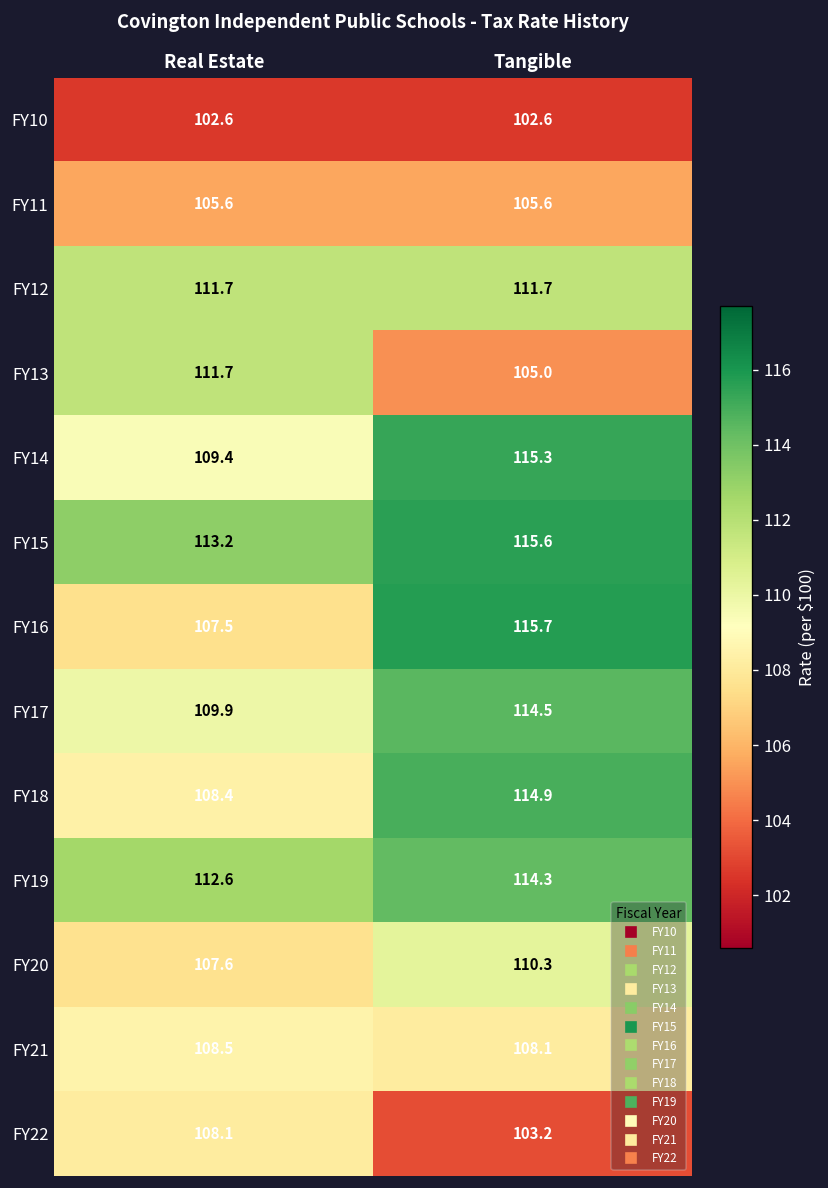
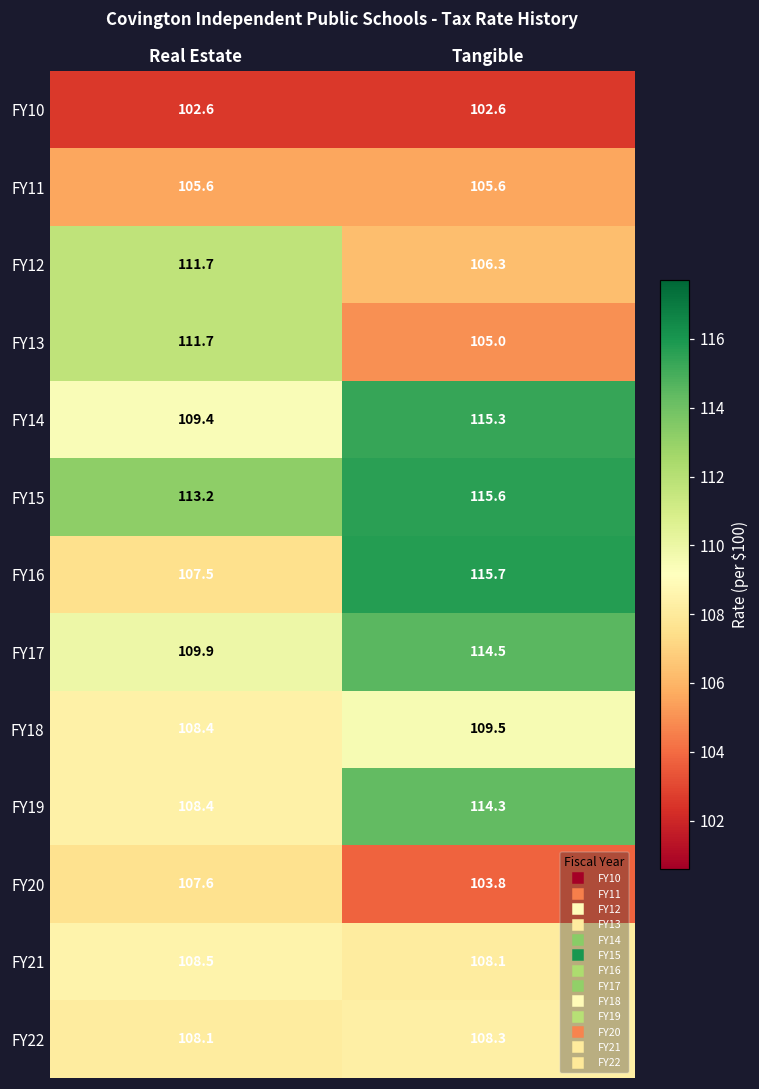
  {
    "FY10": {
      "Real Estate": 102.6,
      "Tangible": 102.6
    },
    "FY11": {
      "Real Estate": 105.6,
      "Tangible": 105.6
    },
    "FY12": {
      "Real Estate": 111.7,
-     "Tangible": 111.7
+     "Tangible": 106.3
    },
    "FY13": {
      "Real Estate": 111.7,
      "Tangible": 105.0
    },
    "FY14": {
      "Real Estate": 109.4,
      "Tangible": 115.3
    },
    "FY15": {
      "Real Estate": 113.2,
      "Tangible": 115.6
    },
    "FY16": {
      "Real Estate": 107.5,
      "Tangible": 115.7
    },
    "FY17": {
      "Real Estate": 109.9,
      "Tangible": 114.5
    },
    "FY18": {
      "Real Estate": 108.4,
-     "Tangible": 114.9
+     "Tangible": 109.5
    },
    "FY19": {
-     "Real Estate": 112.6,
+     "Real Estate": 108.4,
      "Tangible": 114.3
    },
    "FY20": {
      "Real Estate": 107.6,
-     "Tangible": 110.3
+     "Tangible": 103.8
    },
    "FY21": {
      "Real Estate": 108.5,
      "Tangible": 108.1
    },
    "FY22": {
      "Real Estate": 108.1,
-     "Tangible": 103.2
+     "Tangible": 108.3
    }
  }
